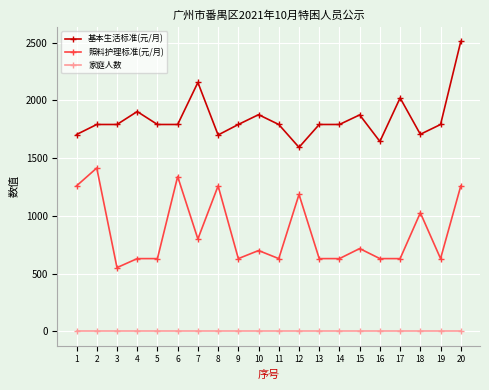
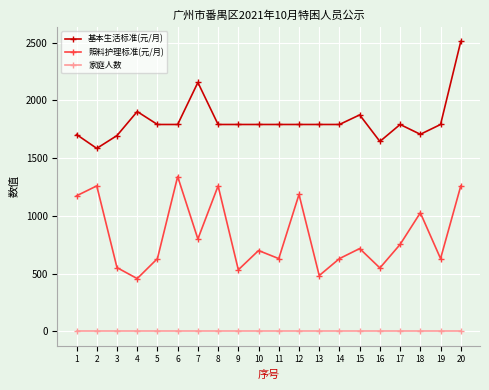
  {
    "基本生活标准(元/月)": {
      "1": 1710,
-     "2": 1790,
-     "3": 1790,
+     "2": 1590,
+     "3": 1700,
      "4": 1900,
      "5": 1790,
      "6": 1790,
      "7": 2160,
-     "8": 1700,
+     "8": 1790,
      "9": 1790,
-     "10": 1880,
+     "10": 1790,
      "11": 1790,
-     "12": 1590,
+     "12": 1790,
      "13": 1790,
      "14": 1790,
      "15": 1880,
      "16": 1650,
-     "17": 2020,
+     "17": 1790,
      "18": 1710,
      "19": 1790,
      "20": 2510
    },
    "照料护理标准(元/月)": {
-     "1": 1260,
-     "2": 1420,
+     "1": 1170,
+     "2": 1260,
      "3": 550,
-     "4": 630,
+     "4": 460,
      "5": 630,
      "6": 1340,
      "7": 800,
      "8": 1260,
-     "9": 630,
+     "9": 530,
      "10": 700,
      "11": 630,
      "12": 1190,
-     "13": 630,
+     "13": 480,
      "14": 630,
      "15": 720,
-     "16": 630,
-     "17": 630,
+     "16": 550,
+     "17": 750,
      "18": 1030,
      "19": 630,
      "20": 1260
    },
    "家庭人数": {
      "1": 0,
      "2": 0,
      "3": 0,
      "4": 0,
      "5": 0,
      "6": 0,
      "7": 0,
      "8": 0,
      "9": 0,
      "10": 0,
      "11": 0,
      "12": 0,
      "13": 0,
      "14": 0,
      "15": 0,
      "16": 0,
      "17": 0,
      "18": 0,
      "19": 0,
      "20": 0
    }
  }
